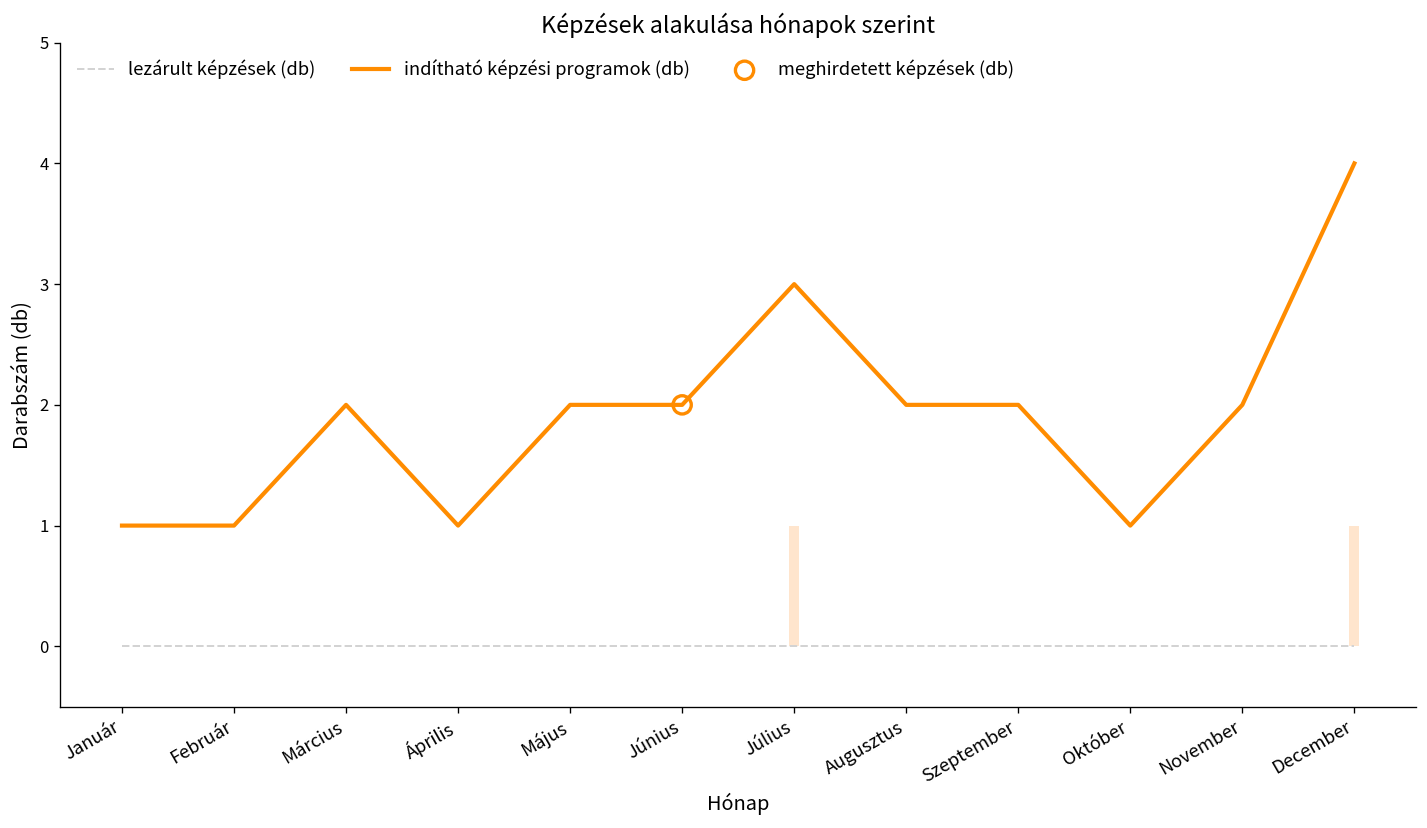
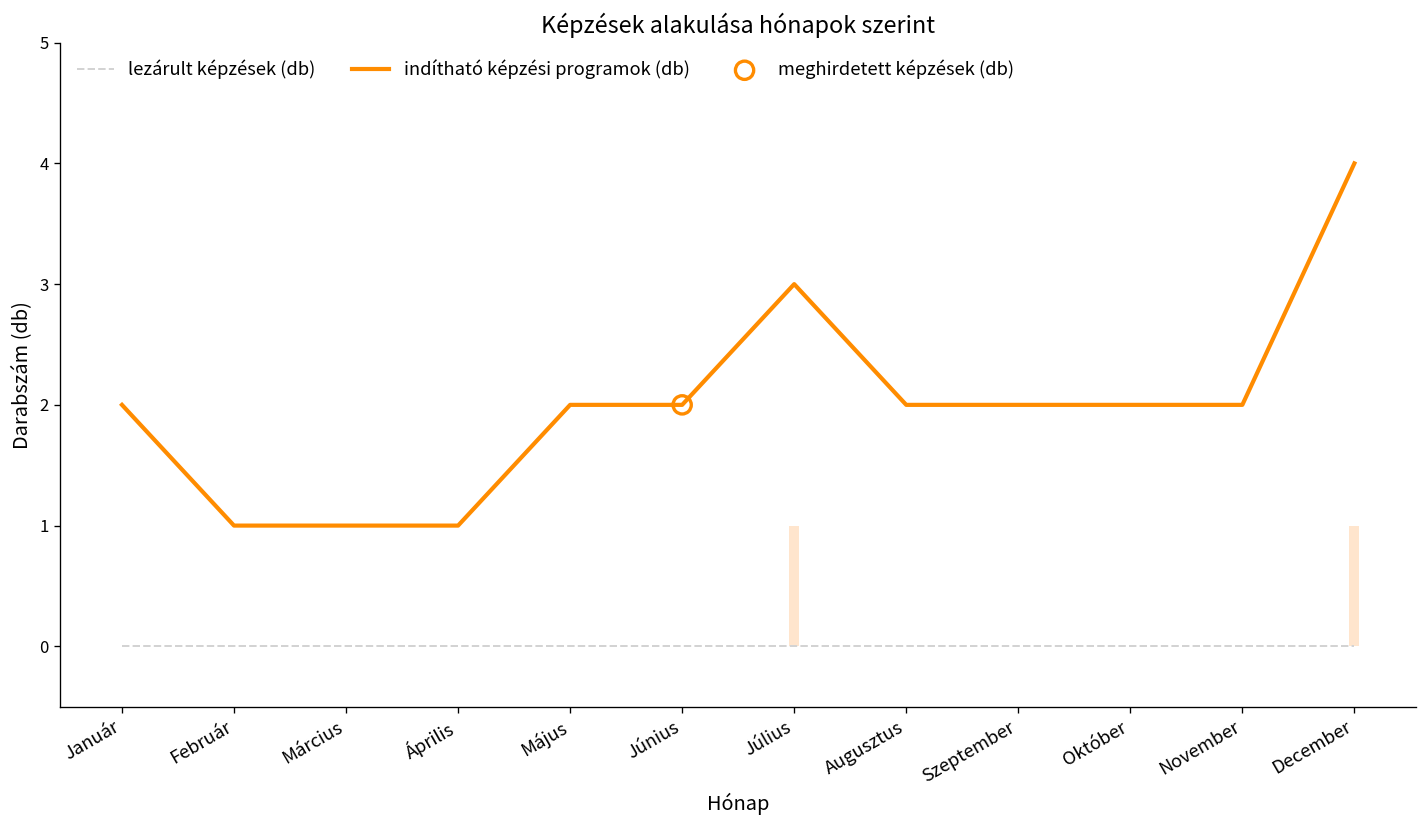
  {
    "lezárult képzések (db)": {
      "Január": 0,
      "Február": 0,
      "Március": 0,
      "Április": 0,
      "Május": 0,
      "Június": 0,
      "Július": 0,
      "Augusztus": 0,
      "Szeptember": 0,
      "Október": 0,
      "November": 0,
      "December": 0
    },
    "indítható képzési programok (db)": {
-     "Január": 1,
+     "Január": 2,
      "Február": 1,
-     "Március": 2,
+     "Március": 1,
      "Április": 1,
      "Május": 2,
      "Július": 3,
      "Augusztus": 2,
      "Szeptember": 2,
-     "Október": 1,
+     "Október": 2,
      "November": 2,
      "December": 4
    }
  }
